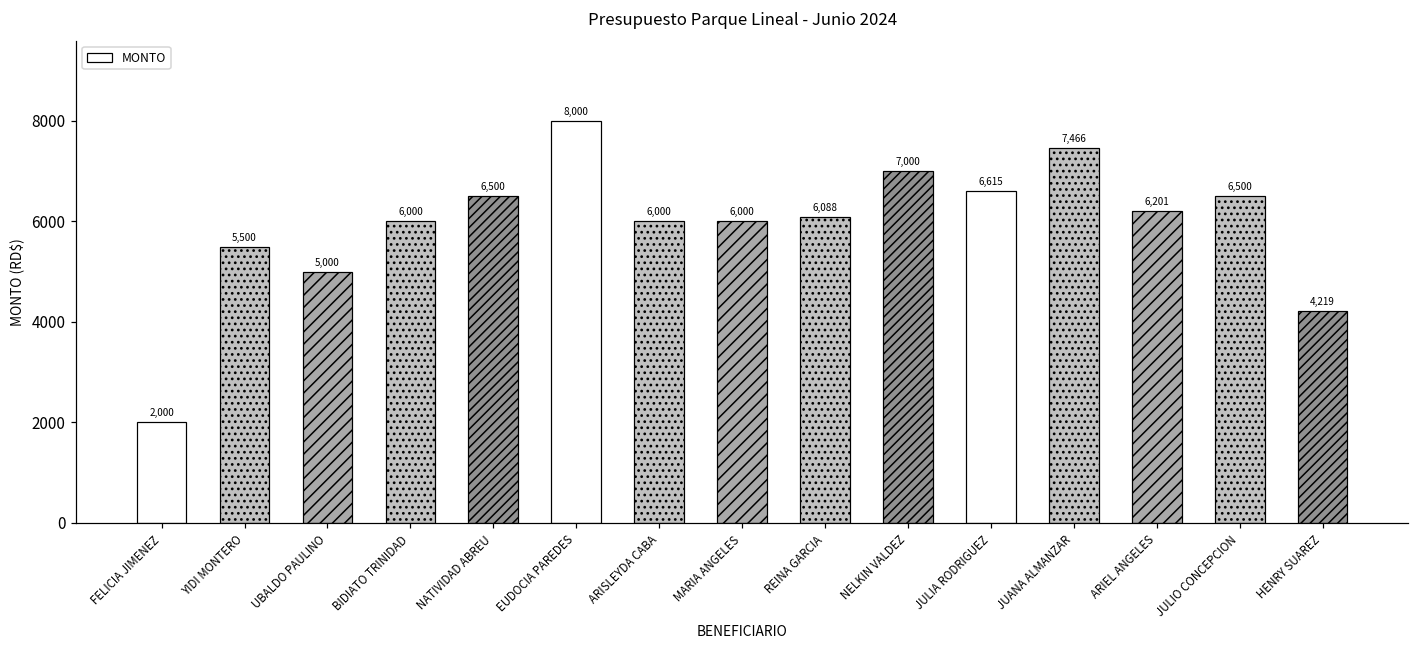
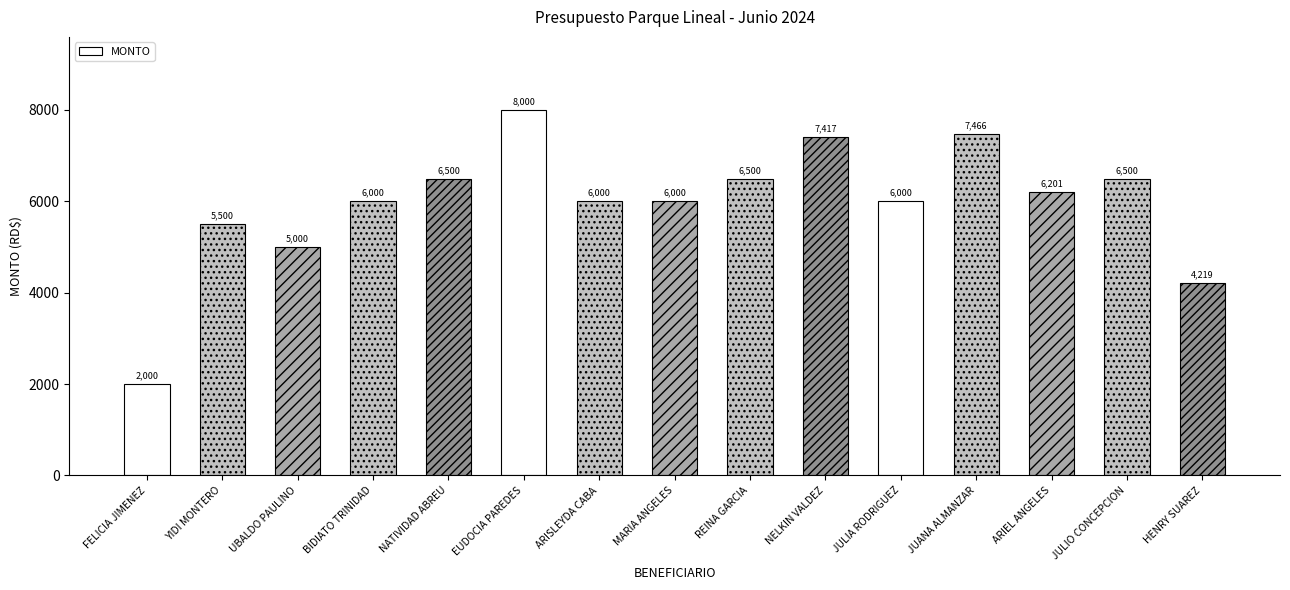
  {
    "FELICIA JIMENEZ": "2,000",
    "YIDI MONTERO": "5,500",
    "UBALDO PAULINO": "5,000",
    "BIDIATO TRINIDAD": "6,000",
    "NATIVIDAD ABREU": "6,500",
    "EUDOCIA PAREDES": "8,000",
    "ARISLEYDA CABA": "6,000",
    "MARIA ANGELES": "6,000",
-   "REINA GARCIA": "6,088",
-   "NELKIN VALDEZ": "7,000",
-   "JULIA RODRIGUEZ": "6,615",
+   "REINA GARCIA": "6,500",
+   "NELKIN VALDEZ": "7,417",
+   "JULIA RODRIGUEZ": "6,000",
    "JUANA ALMANZAR": "7,466",
    "ARIEL ANGELES": "6,201",
    "JULIO CONCEPCION": "6,500",
    "HENRY SUAREZ": "4,219"
  }
